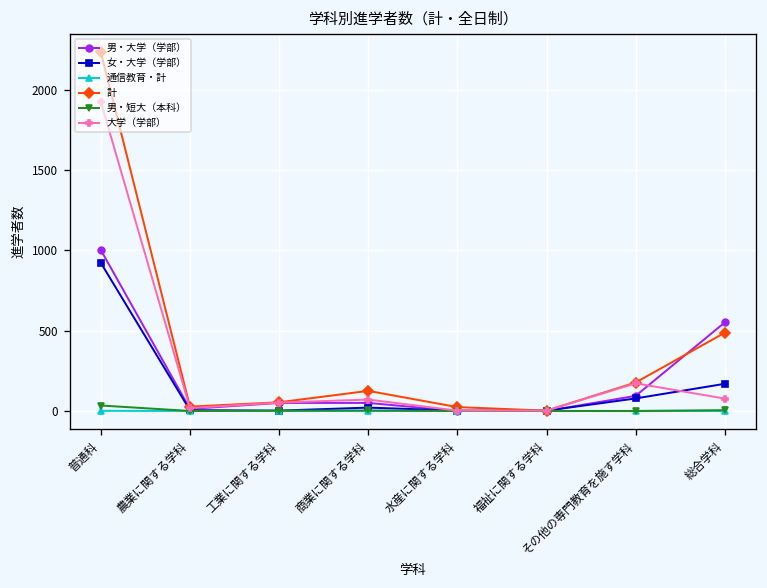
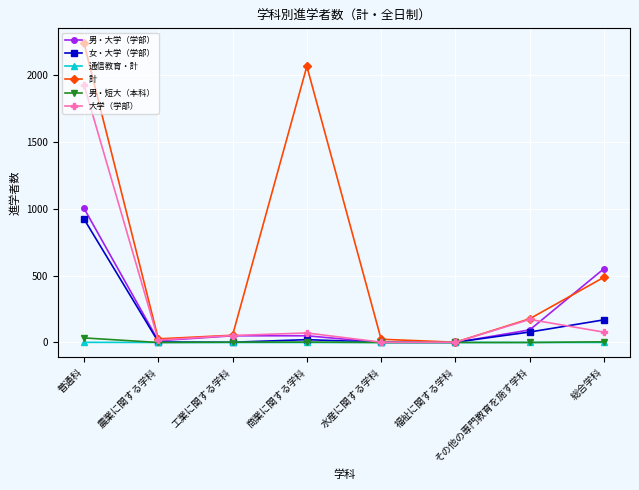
  {
    "男・大学（学部）": {
      "普通科": 1000,
      "商業に関する学科": 50,
      "総合学科": 550
    },
    "女・大学（学部）": {
      "普通科": 920,
      "総合学科": 170
    },
    "通信教育・計": {
      "普通科": 0
    },
    "計": {
-     "商業に関する学科": 130,
+     "商業に関する学科": 2060,
      "水産に関する学科": 20,
      "総合学科": 490
    },
    "男・短大（本科）": {
      "普通科": 30
    },
    "大学（学部）": {
      "商業に関する学科": 70,
      "総合学科": 80
    }
  }
